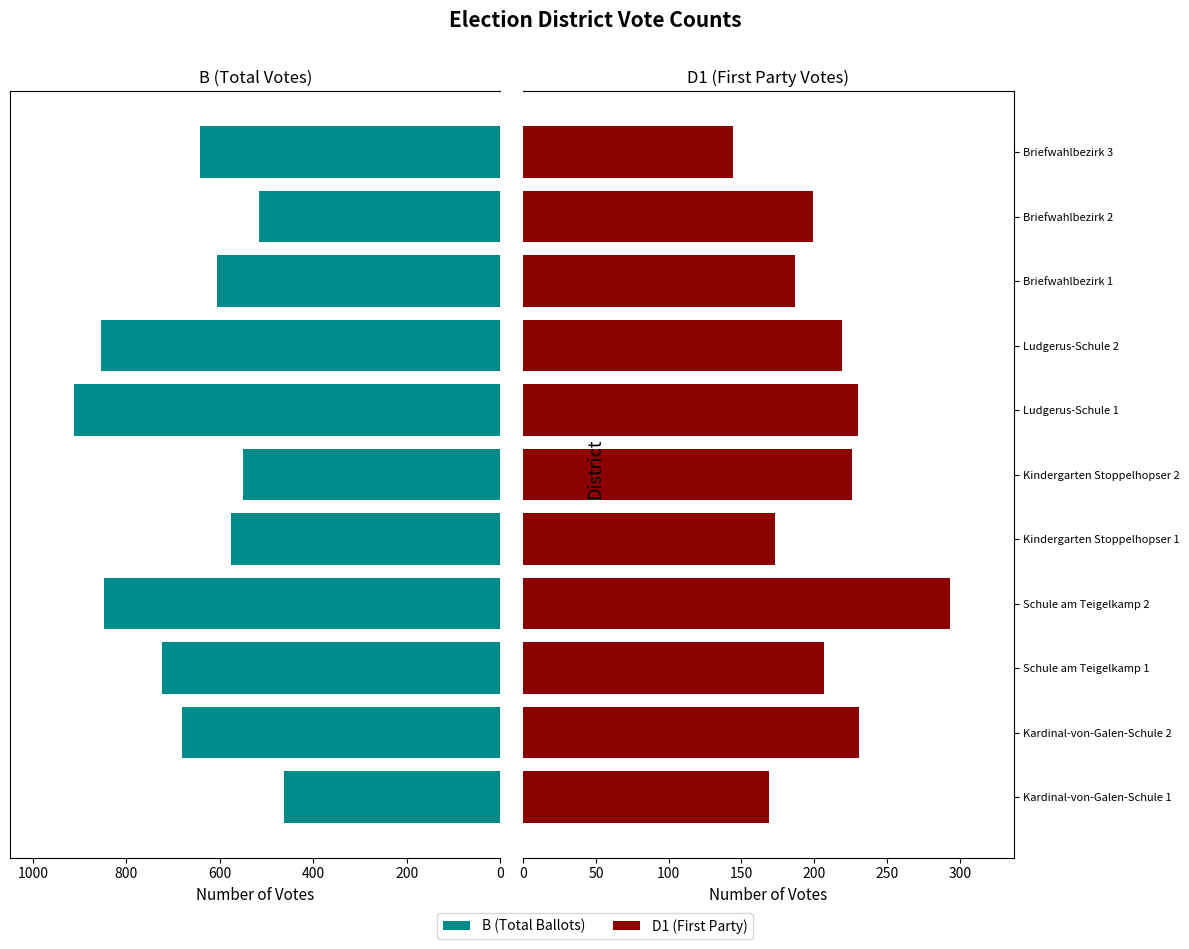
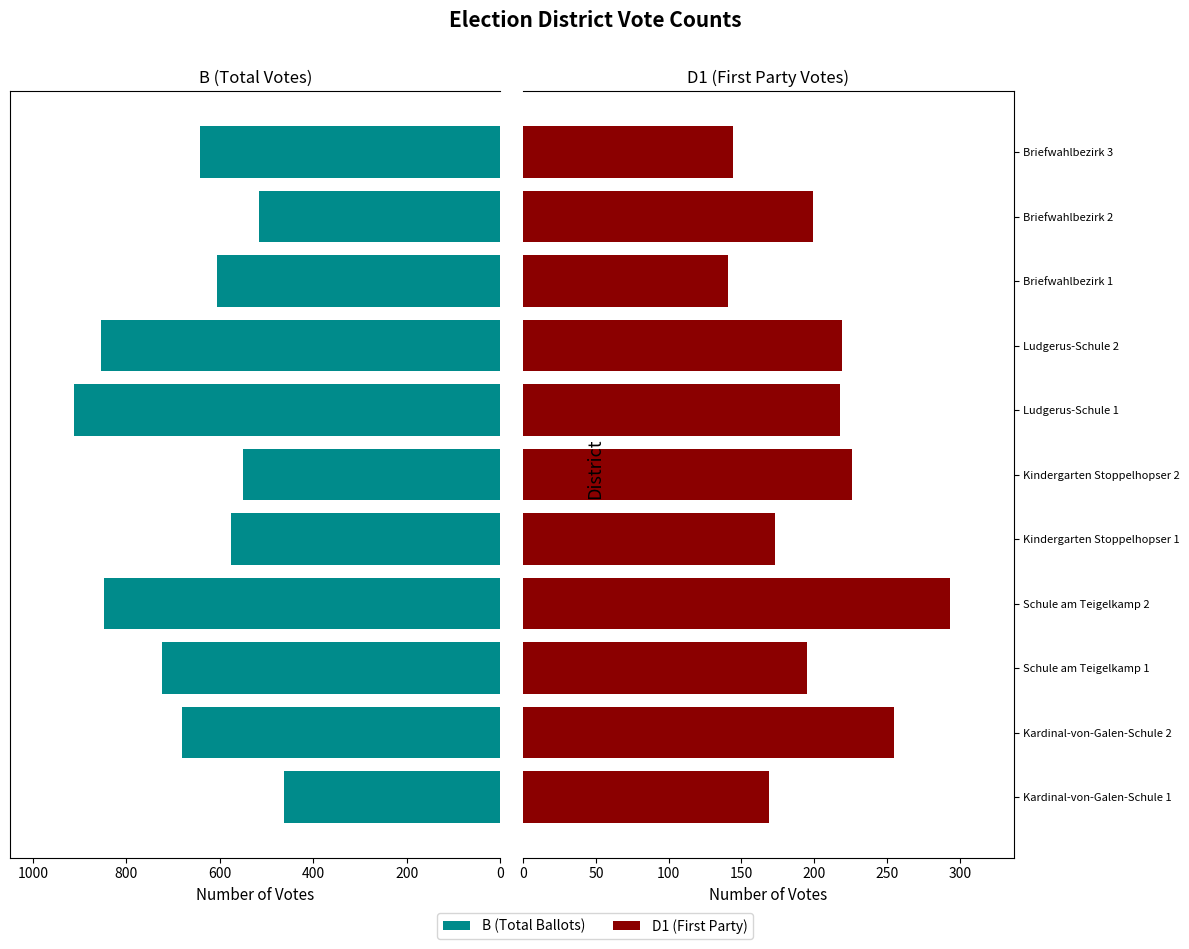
  {
    "D1 (First Party Votes)": {
      "Briefwahlbezirk 3": 144,
      "Briefwahlbezirk 2": 199,
-     "Briefwahlbezirk 1": 187,
+     "Briefwahlbezirk 1": 141,
      "Ludgerus-Schule 2": 219,
-     "Ludgerus-Schule 1": 230,
+     "Ludgerus-Schule 1": 218,
      "Kindergarten Stoppelhopser 2": 226,
      "Kindergarten Stoppelhopser 1": 173,
      "Schule am Teigelkamp 2": 293,
-     "Schule am Teigelkamp 1": 207,
-     "Kardinal-von-Galen-Schule 2": 231,
+     "Schule am Teigelkamp 1": 195,
+     "Kardinal-von-Galen-Schule 2": 255,
      "Kardinal-von-Galen-Schule 1": 169
    }
  }
